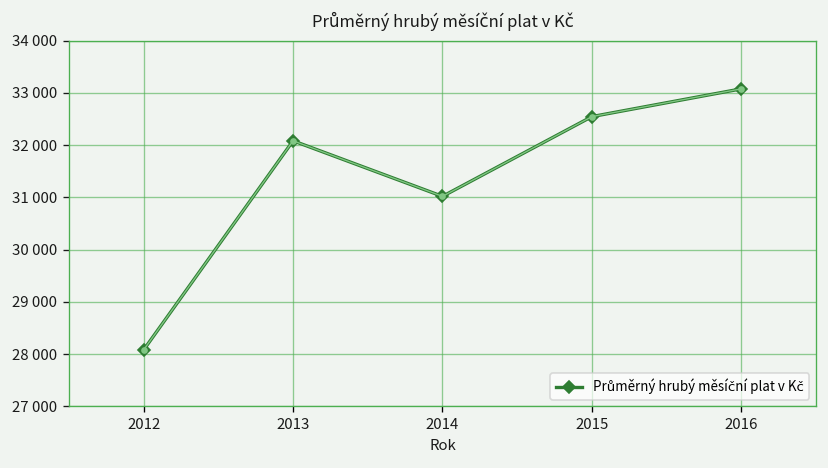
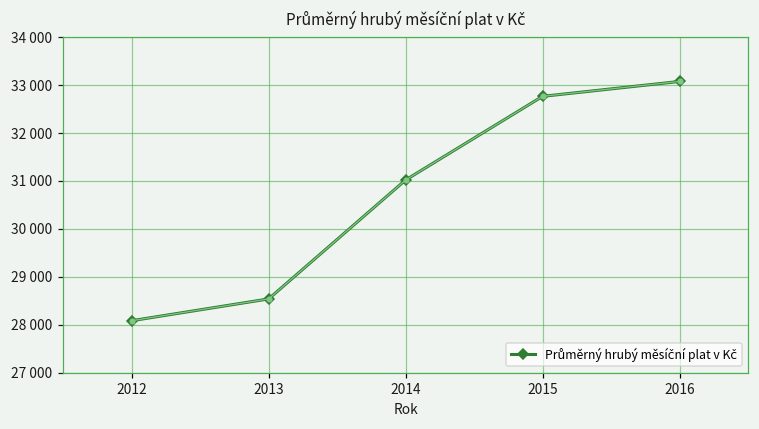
  {
    "2012": 28100,
-   "2013": 32100,
+   "2013": 28500,
    "2014": 31000,
-   "2015": 32500,
+   "2015": 32800,
    "2016": 33100
  }
